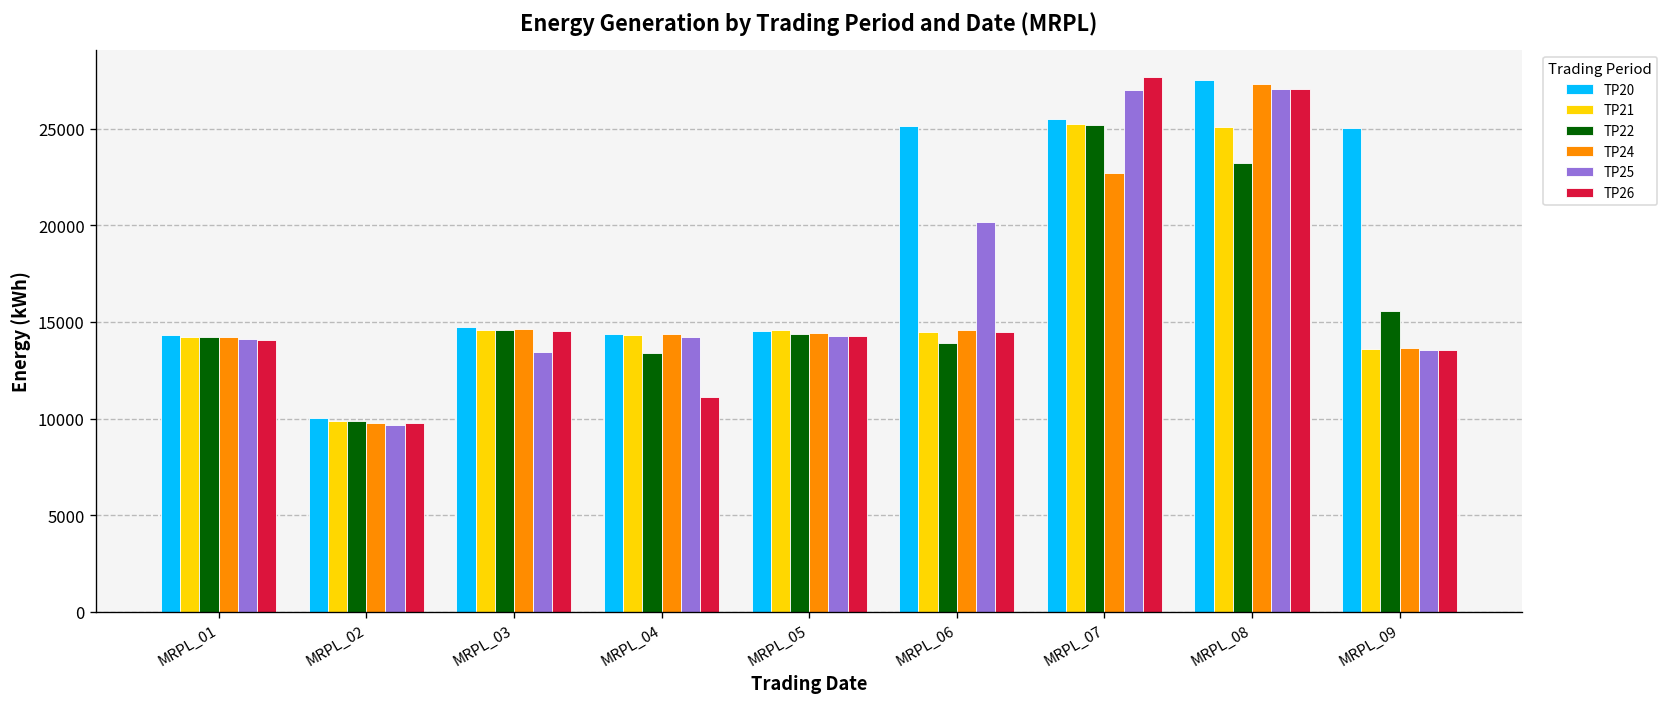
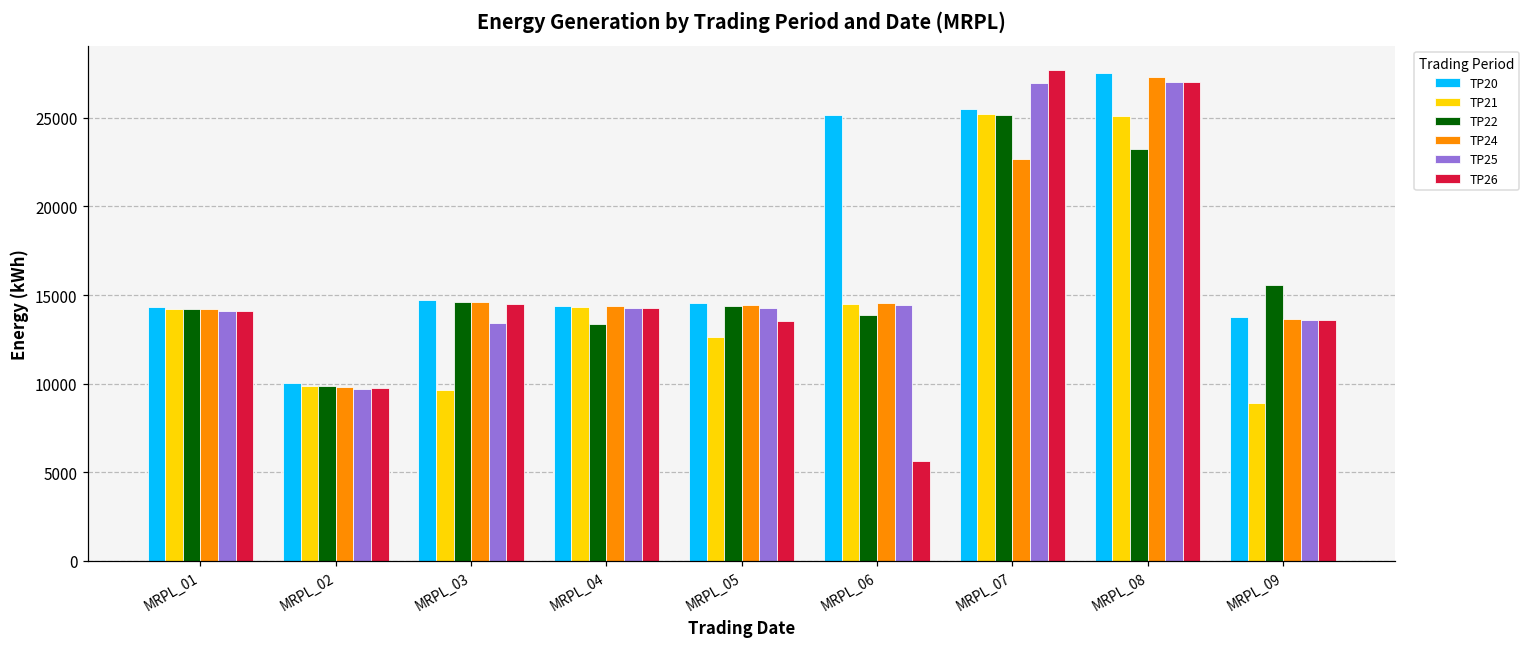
  {
    "TP20": {
      "MRPL_01": 14300,
      "MRPL_02": 10000,
      "MRPL_03": 14700,
      "MRPL_04": 14400,
      "MRPL_05": 14500,
      "MRPL_06": 25200,
      "MRPL_07": 25500,
      "MRPL_08": 27500,
-     "MRPL_09": 25000
+     "MRPL_09": 13800
    },
    "TP21": {
      "MRPL_01": 14200,
      "MRPL_02": 9900,
-     "MRPL_03": 14600,
+     "MRPL_03": 9700,
      "MRPL_04": 14300,
-     "MRPL_05": 14600,
+     "MRPL_05": 12700,
      "MRPL_06": 14500,
      "MRPL_07": 25200,
      "MRPL_08": 25100,
-     "MRPL_09": 13600
+     "MRPL_09": 8900
    },
    "TP22": {
      "MRPL_01": 14200,
      "MRPL_02": 9900,
      "MRPL_03": 14600,
      "MRPL_04": 13400,
      "MRPL_05": 14400,
      "MRPL_06": 13900,
      "MRPL_07": 25200,
      "MRPL_08": 23200,
      "MRPL_09": 15600
    },
    "TP24": {
      "MRPL_01": 14200,
      "MRPL_02": 9800,
      "MRPL_03": 14600,
      "MRPL_04": 14400,
      "MRPL_05": 14400,
      "MRPL_06": 14600,
      "MRPL_07": 22700,
      "MRPL_08": 27300,
      "MRPL_09": 13600
    },
    "TP25": {
      "MRPL_01": 14100,
      "MRPL_02": 9700,
      "MRPL_03": 13400,
      "MRPL_04": 14200,
      "MRPL_05": 14300,
-     "MRPL_06": 20100,
+     "MRPL_06": 14500,
      "MRPL_07": 27000,
      "MRPL_08": 27000,
      "MRPL_09": 13600
    },
    "TP26": {
      "MRPL_01": 14100,
      "MRPL_02": 9800,
      "MRPL_03": 14500,
-     "MRPL_04": 11100,
-     "MRPL_05": 14300,
-     "MRPL_06": 14500,
+     "MRPL_04": 14300,
+     "MRPL_05": 13500,
+     "MRPL_06": 5600,
      "MRPL_07": 27700,
      "MRPL_08": 27100,
      "MRPL_09": 13600
    }
  }
